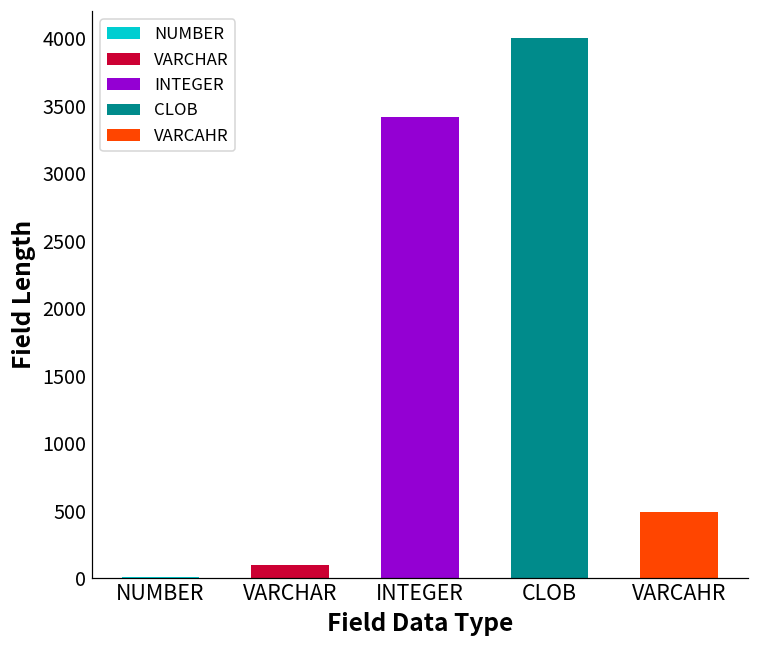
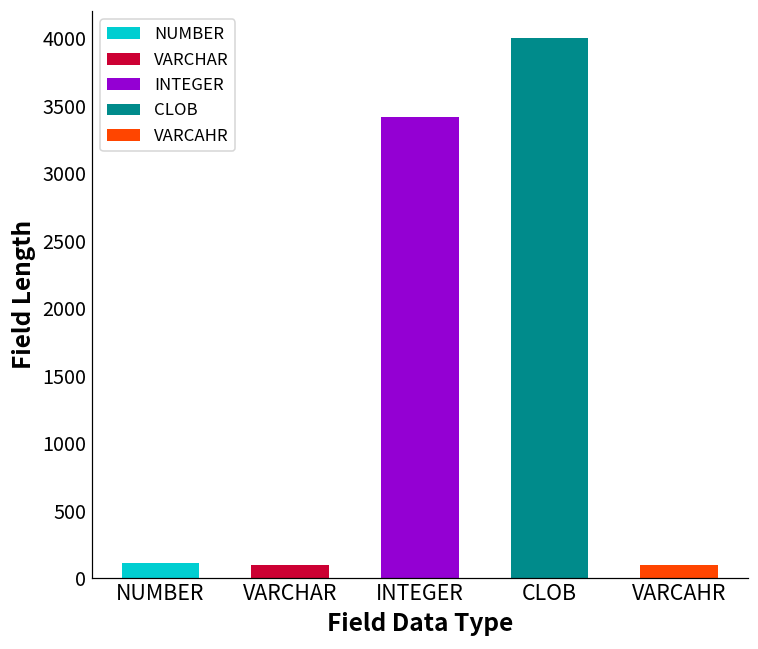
  {
-   "NUMBER": 10,
+   "NUMBER": 110,
    "VARCHAR": 100,
    "INTEGER": 3420,
    "CLOB": 4000,
-   "VARCAHR": 490
+   "VARCAHR": 100
  }
